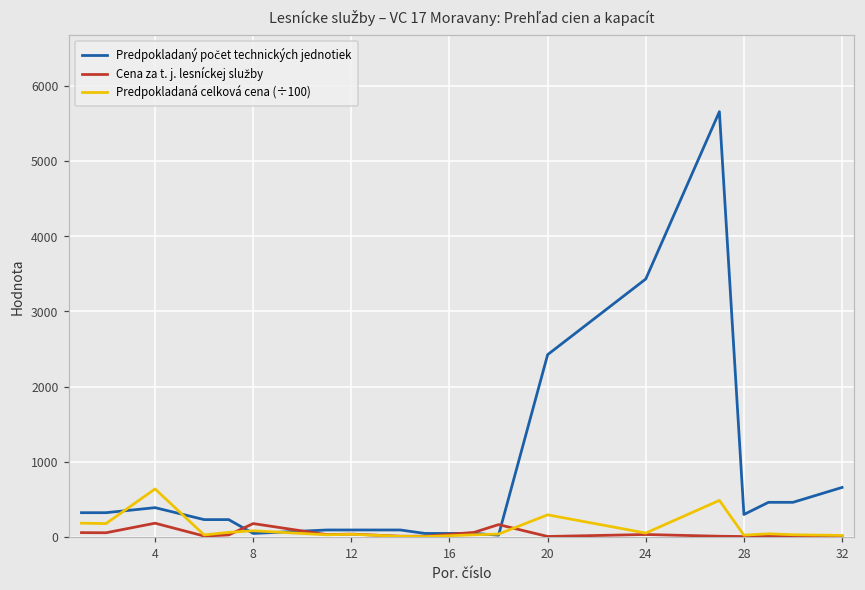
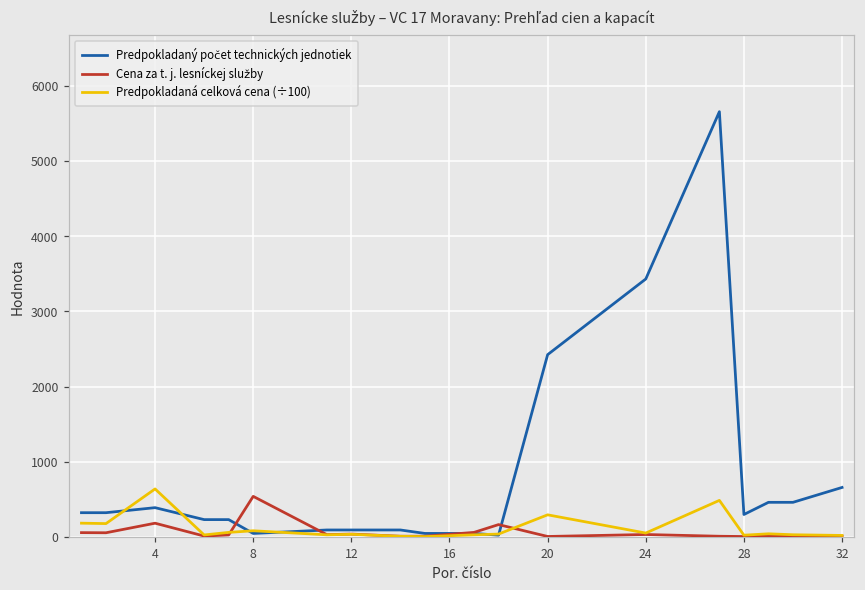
  {
    "Predpokladaný počet technických jednotiek": {
      "4": 400,
      "12": 100,
      "20": 2400,
      "24": 3400,
      "28": 300,
      "32": 700
    },
    "Cena za t. j. lesníckej služby": {
      "4": 200,
-     "8": 200,
+     "8": 500,
      "20": 0
    },
    "Predpokladaná celková cena (÷100)": {
      "4": 600,
      "20": 300
    }
  }
